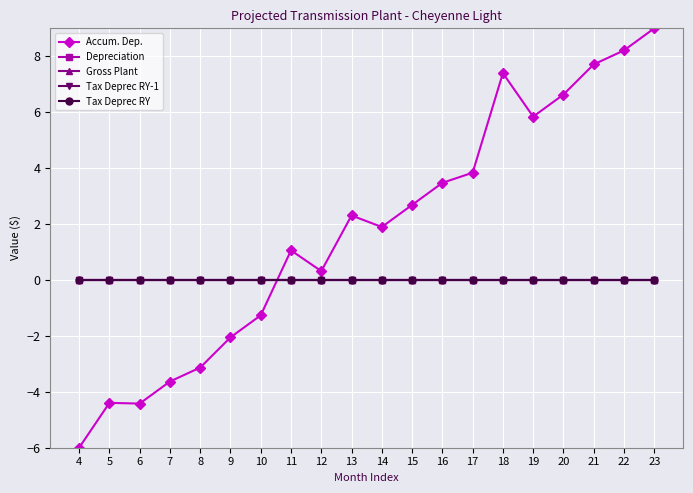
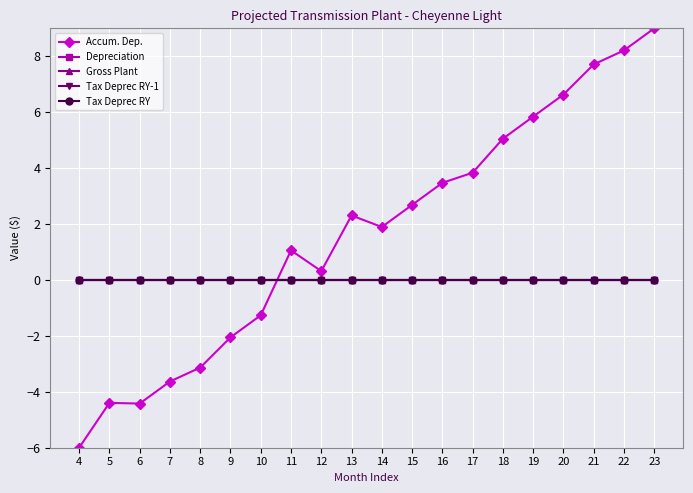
  {
    "Accum. Dep.": {
      "4": -6.0,
      "5": -4.4,
      "6": -4.4,
      "7": -3.6,
      "8": -3.1,
      "9": -2.1,
      "10": -1.3,
      "11": 1.1,
      "12": 0.3,
      "13": 2.3,
      "14": 1.9,
      "15": 2.7,
      "16": 3.5,
      "17": 3.8,
-     "18": 7.4,
+     "18": 5.1,
      "19": 5.8,
      "20": 6.6,
      "21": 7.7,
      "22": 8.2,
      "23": 9.0
    },
    "Tax Deprec RY": {
      "4": 0.0,
      "5": 0.0,
      "6": 0.0,
      "7": 0.0,
      "8": 0.0,
      "9": 0.0,
      "10": 0.0,
      "11": 0.0,
      "12": 0.0,
      "13": 0.0,
      "14": 0.0,
      "15": 0.0,
      "16": 0.0,
      "17": 0.0,
      "18": 0.0,
      "19": 0.0,
      "20": 0.0,
      "21": 0.0,
      "22": 0.0,
      "23": 0.0
    }
  }
